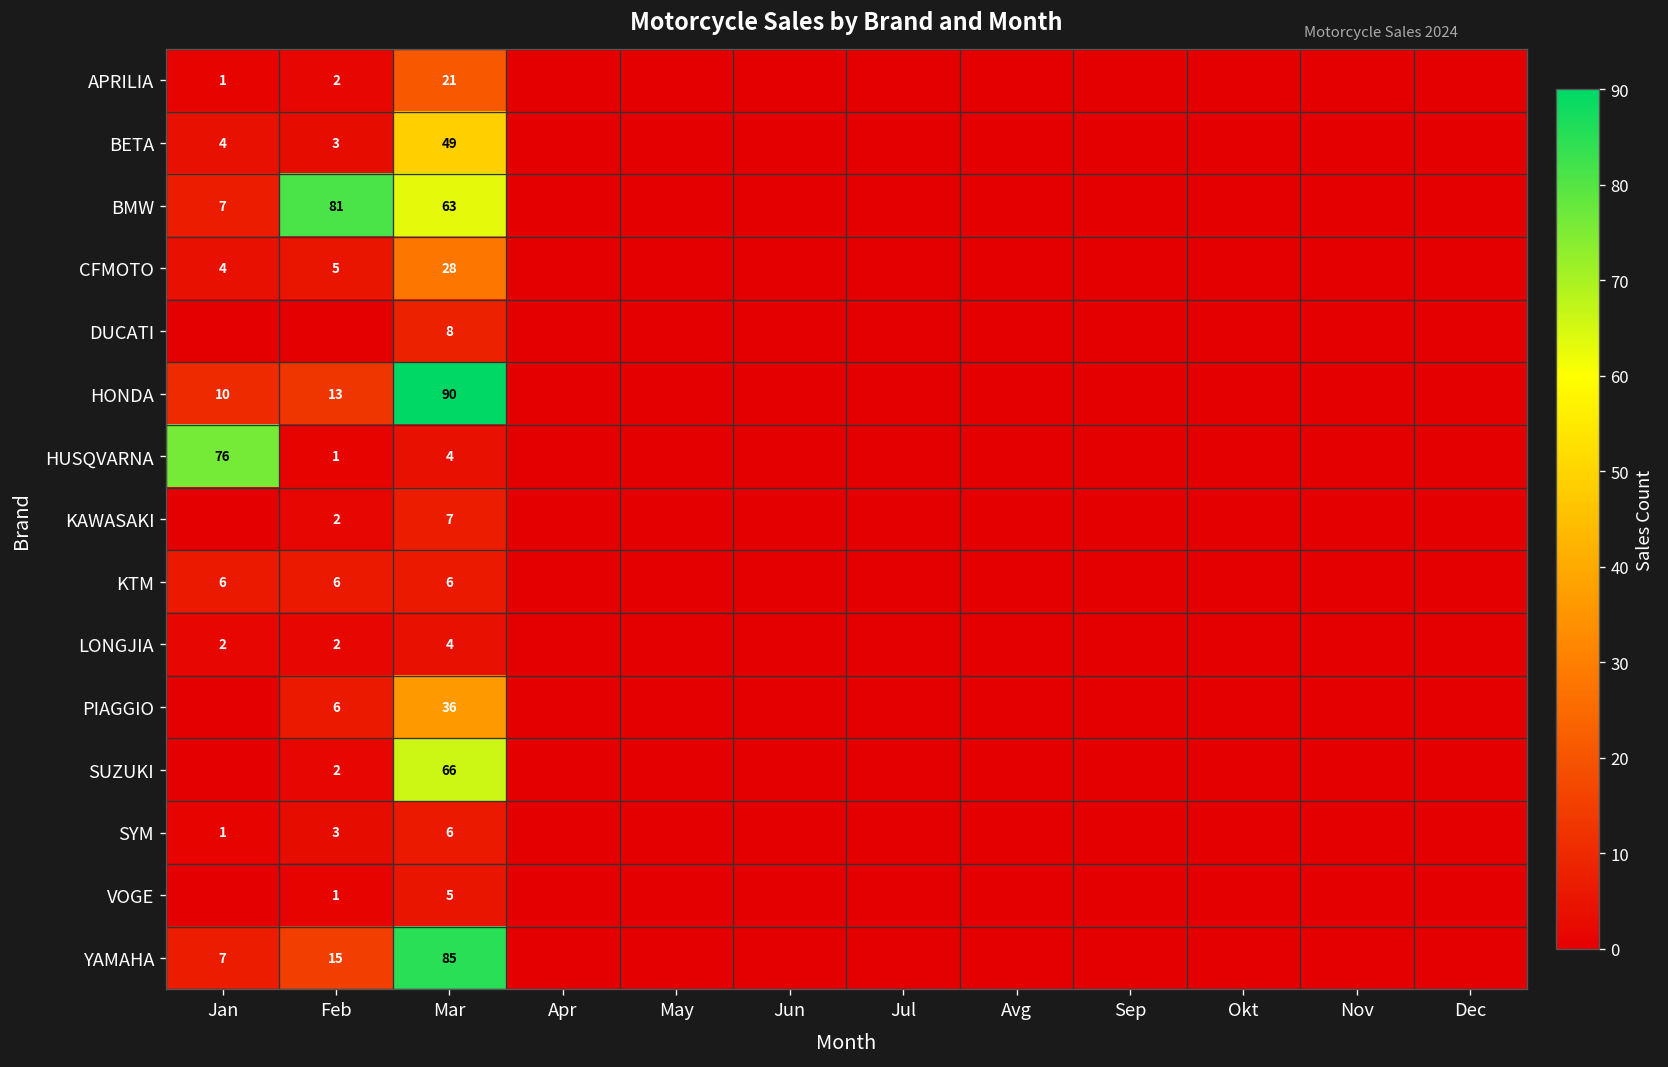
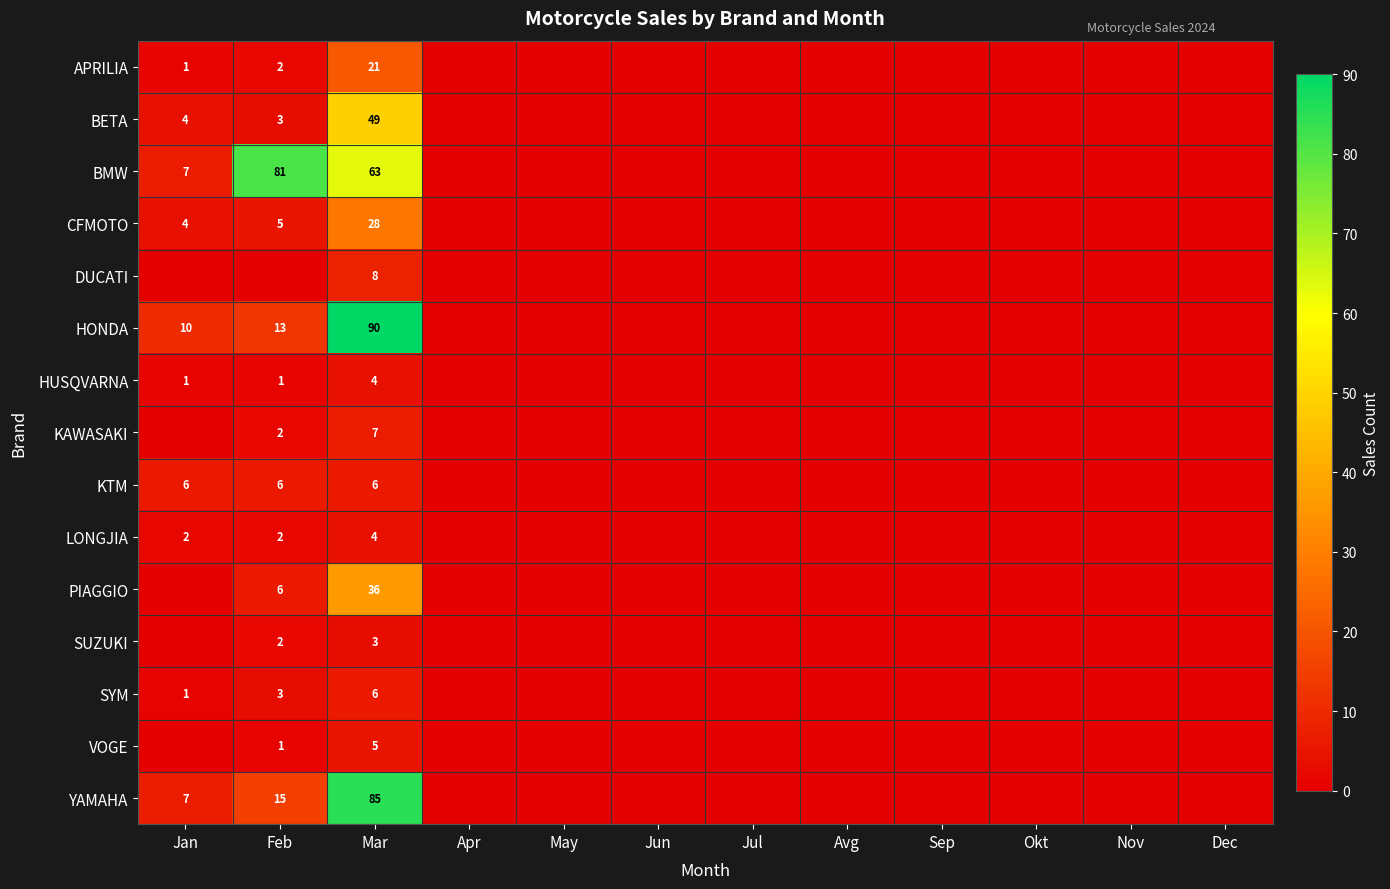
  {
    "APRILIA": {
      "Jan": 1,
      "Feb": 2,
      "Mar": 21
    },
    "BETA": {
      "Jan": 4,
      "Feb": 3,
      "Mar": 49
    },
    "BMW": {
      "Jan": 7,
      "Feb": 81,
      "Mar": 63
    },
    "CFMOTO": {
      "Jan": 4,
      "Feb": 5,
      "Mar": 28
    },
    "DUCATI": {
      "Mar": 8
    },
    "HONDA": {
      "Jan": 10,
      "Feb": 13,
      "Mar": 90
    },
    "HUSQVARNA": {
-     "Jan": 76,
+     "Jan": 1,
      "Feb": 1,
      "Mar": 4
    },
    "KAWASAKI": {
      "Feb": 2,
      "Mar": 7
    },
    "KTM": {
      "Jan": 6,
      "Feb": 6,
      "Mar": 6
    },
    "LONGJIA": {
      "Jan": 2,
      "Feb": 2,
      "Mar": 4
    },
    "PIAGGIO": {
      "Feb": 6,
      "Mar": 36
    },
    "SUZUKI": {
      "Feb": 2,
-     "Mar": 66
+     "Mar": 3
    },
    "SYM": {
      "Jan": 1,
      "Feb": 3,
      "Mar": 6
    },
    "VOGE": {
      "Feb": 1,
      "Mar": 5
    },
    "YAMAHA": {
      "Jan": 7,
      "Feb": 15,
      "Mar": 85
    }
  }
